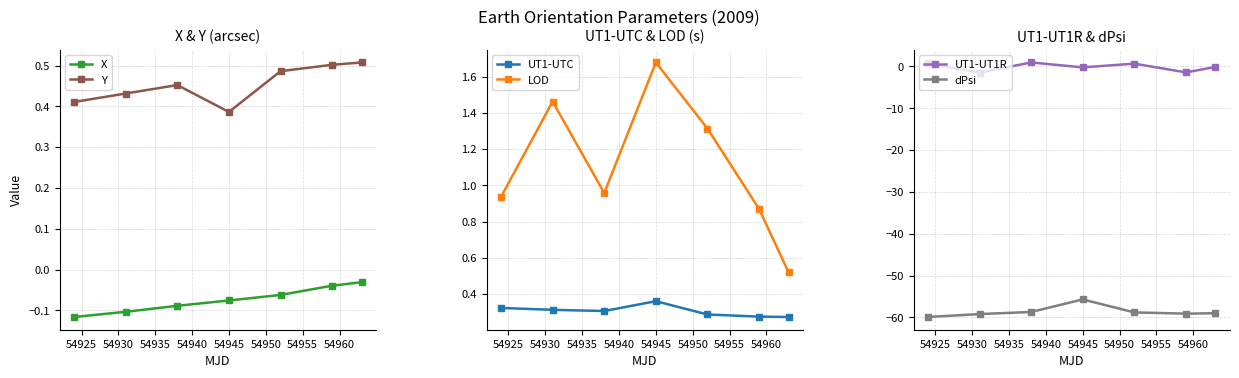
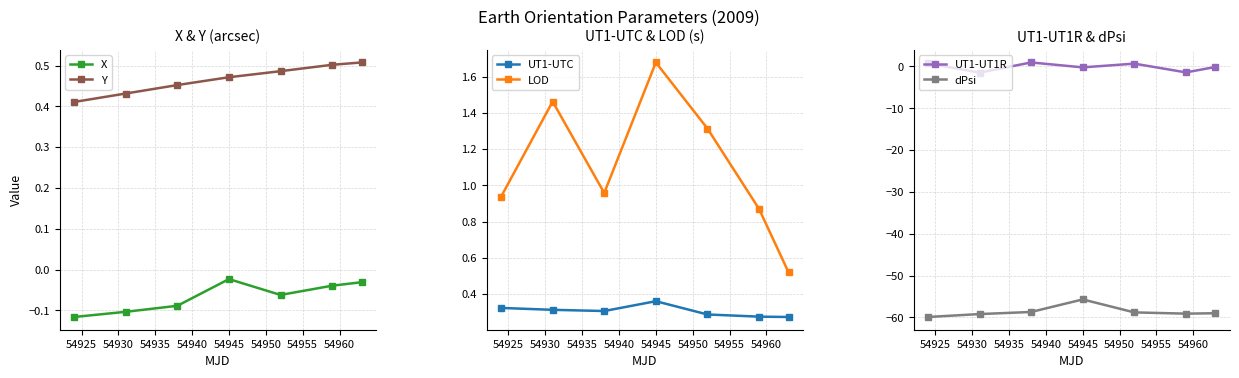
  {
    "X & Y (arcsec)": {
      "X": {
-       "54945": -0.08
+       "54945": -0.02
      },
      "Y": {
-       "54945": 0.39
+       "54945": 0.47
      }
    },
    "UT1-UTC & LOD (s)": {
      "UT1-UTC": {
        "54945": 0.36
      },
      "LOD": {
        "54945": 1.68
      }
    },
    "UT1-UT1R & dPsi": {
      "UT1-UT1R": {
        "54945": 0
      },
      "dPsi": {
        "54945": -56
      }
    }
  }
